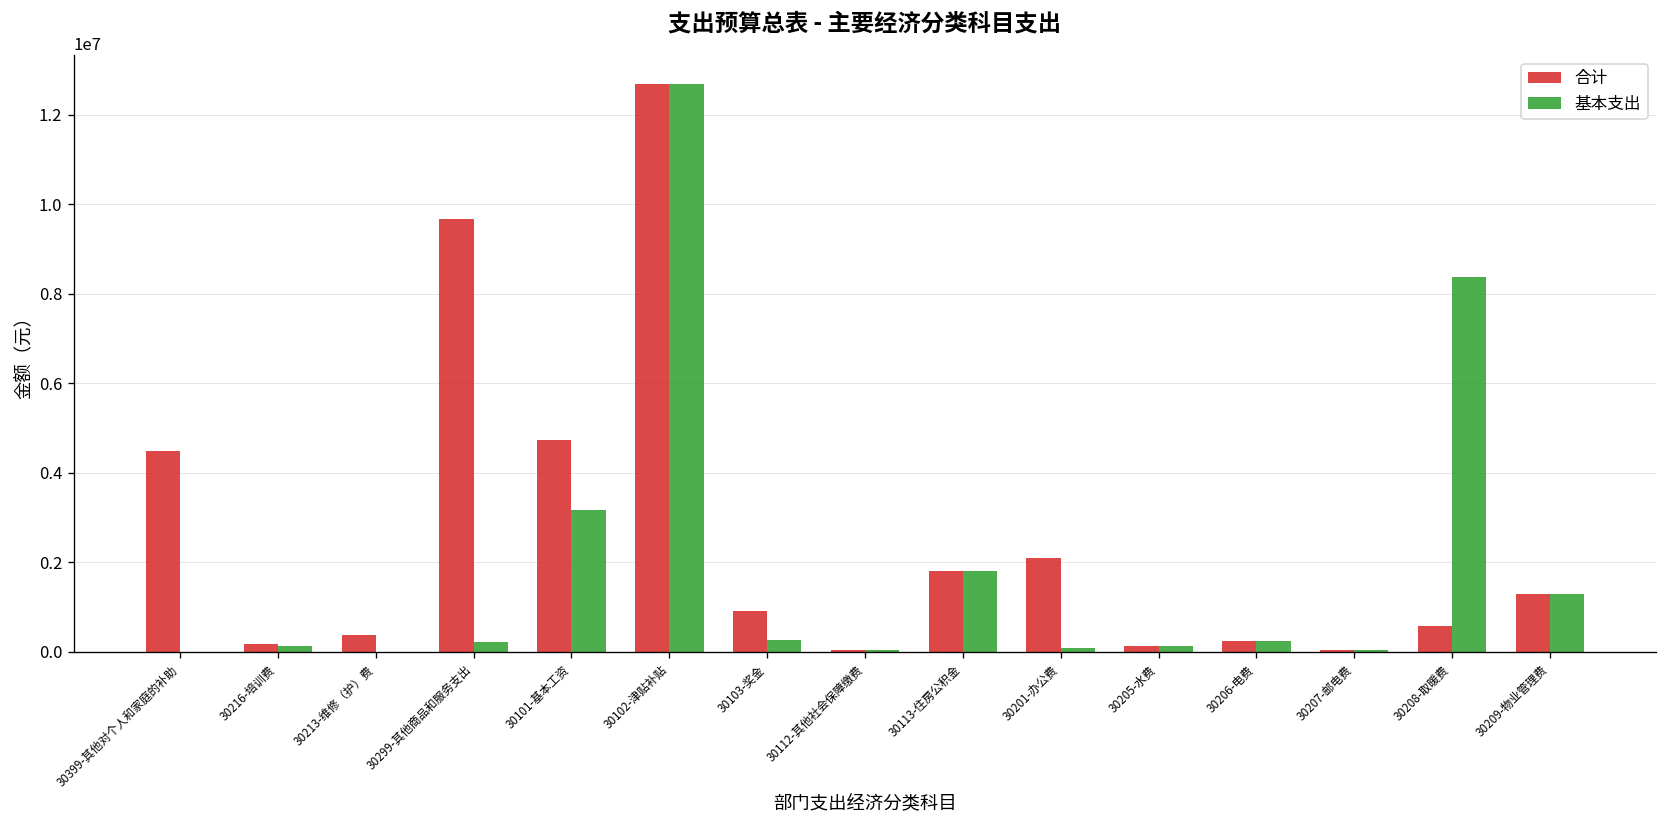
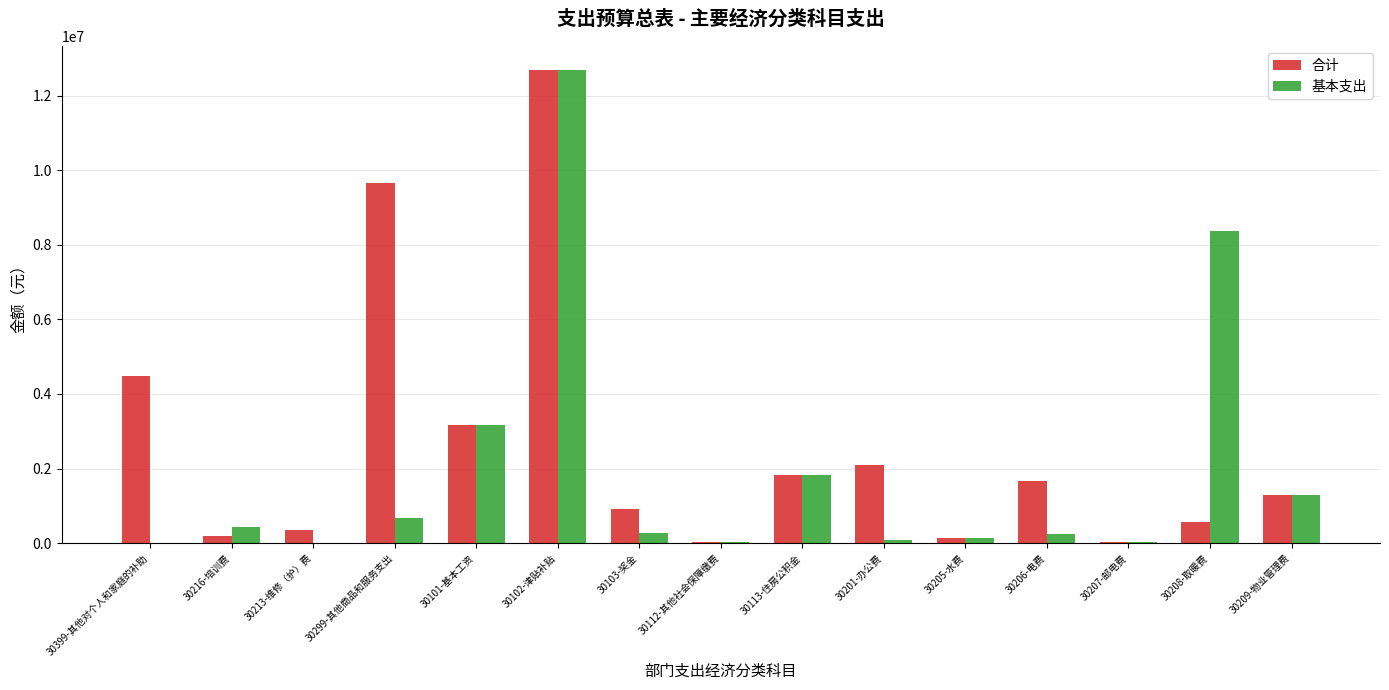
  {
    "合计": {
      "30399-其他对个人和家庭的补助": 4500000,
      "30216-培训费": 200000,
      "30213-维修（护）费": 400000,
      "30299-其他商品和服务支出": 9700000,
-     "30101-基本工资": 4700000,
+     "30101-基本工资": 3200000,
      "30102-津贴补贴": 12700000,
      "30103-奖金": 900000,
      "30113-住房公积金": 1800000,
      "30201-办公费": 2100000,
      "30205-水费": 100000,
-     "30206-电费": 300000,
+     "30206-电费": 1700000,
      "30208-取暖费": 600000,
      "30209-物业管理费": 1300000
    },
    "基本支出": {
      "30399-其他对个人和家庭的补助": 0,
-     "30216-培训费": 100000,
+     "30216-培训费": 400000,
      "30213-维修（护）费": 0,
-     "30299-其他商品和服务支出": 200000,
+     "30299-其他商品和服务支出": 700000,
      "30101-基本工资": 3200000,
      "30102-津贴补贴": 12700000,
      "30103-奖金": 300000,
      "30113-住房公积金": 1800000,
      "30201-办公费": 100000,
      "30205-水费": 100000,
      "30206-电费": 300000,
      "30208-取暖费": 8400000,
      "30209-物业管理费": 1300000
    }
  }
